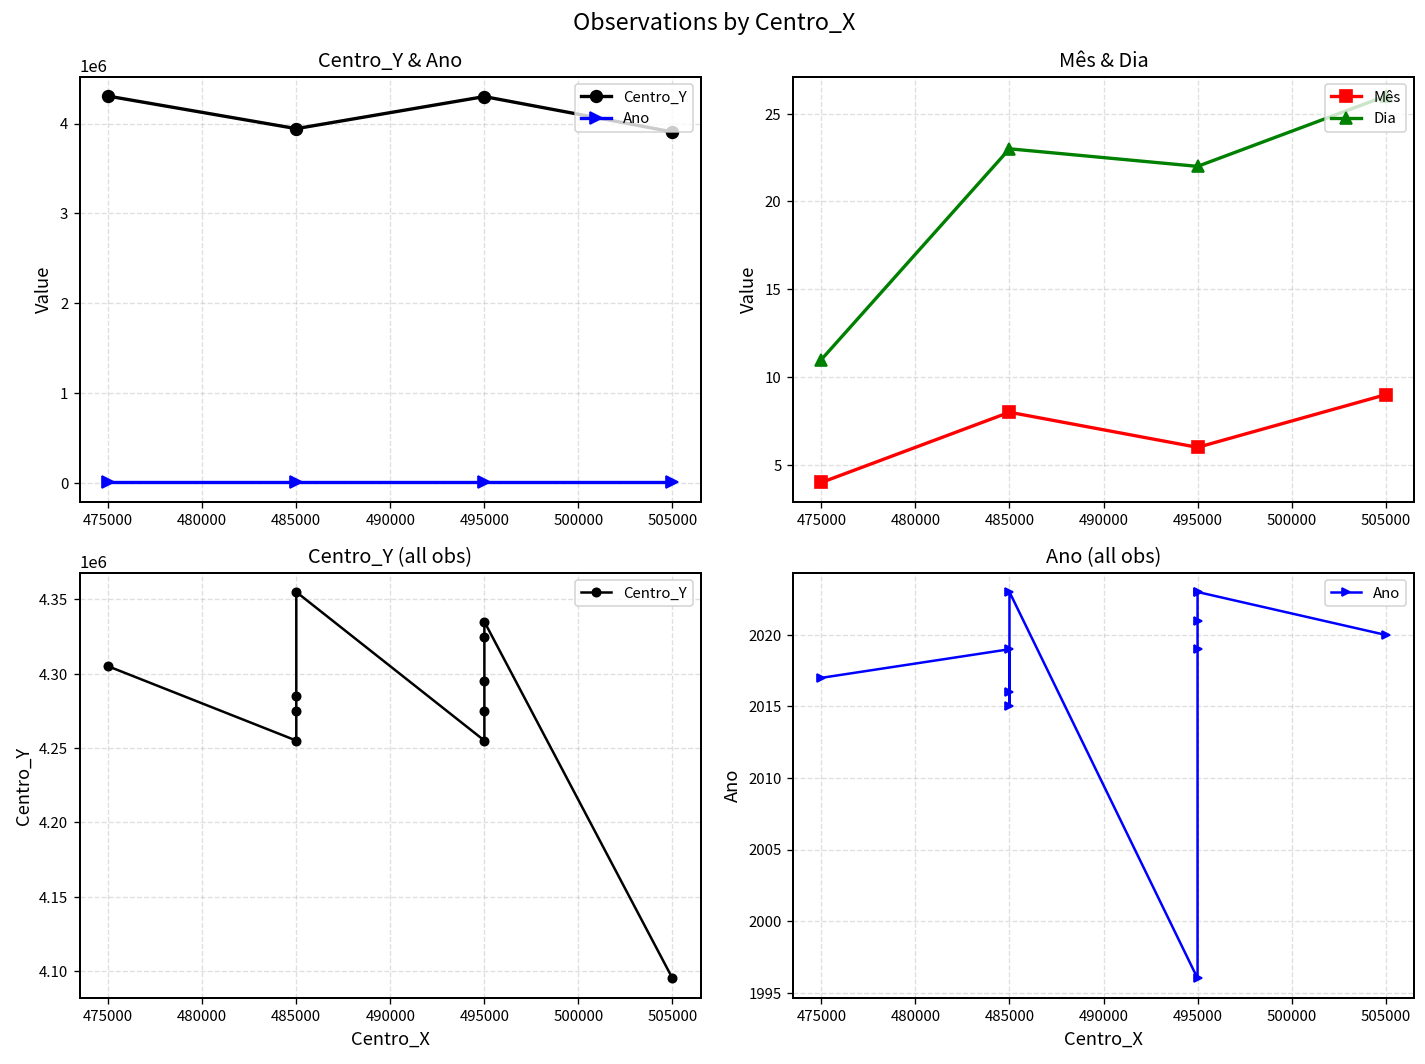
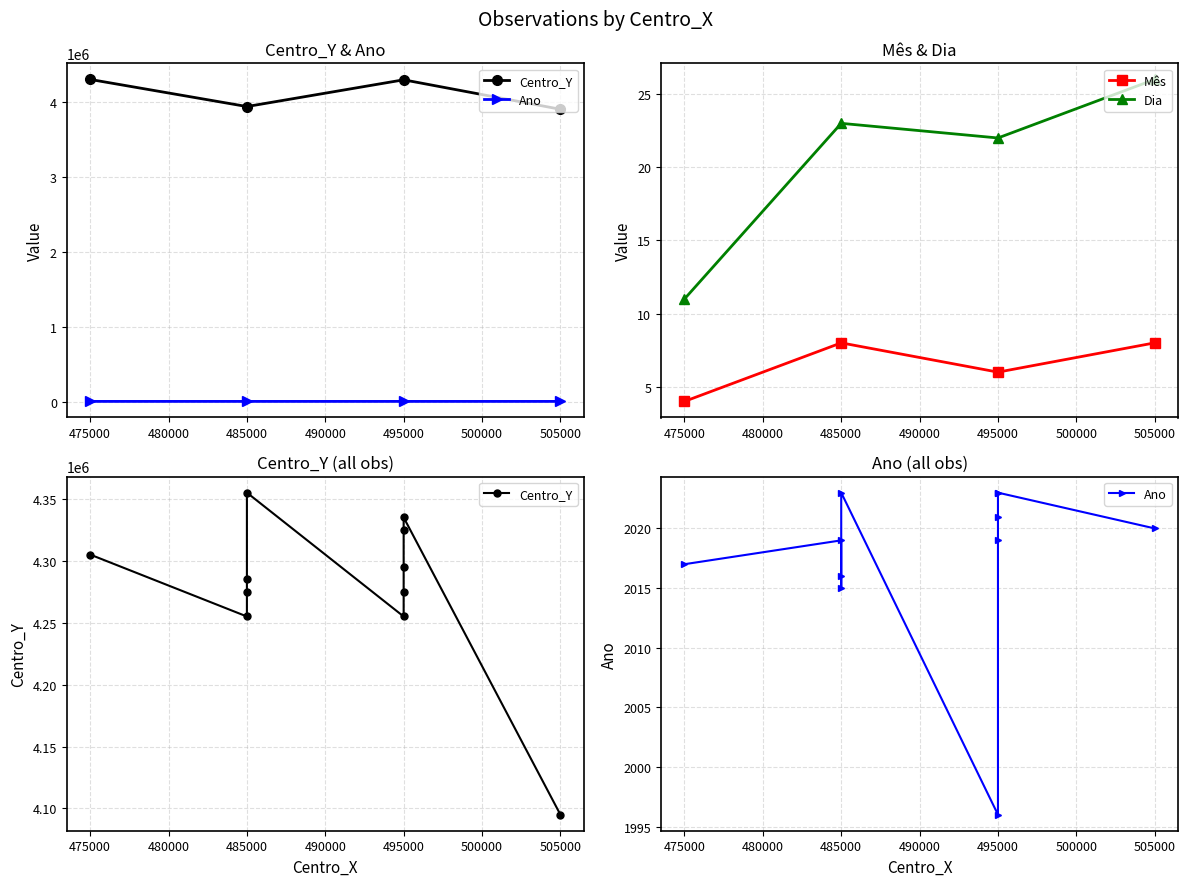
  {
    "Centro_Y & Ano": {
      "Centro_Y": {
        "475000": 4300000,
        "485000": 3900000,
        "495000": 4300000
      },
      "Ano": {
        "475000": 0,
        "485000": 0,
        "495000": 0,
        "505000": 0
      }
    },
    "Mês & Dia": {
      "Mês": {
        "475000": 4,
        "485000": 8,
        "495000": 6,
-       "505000": 9
+       "505000": 8
      },
      "Dia": {
        "475000": 11,
        "485000": 23,
        "495000": 22
      }
    }
  }
